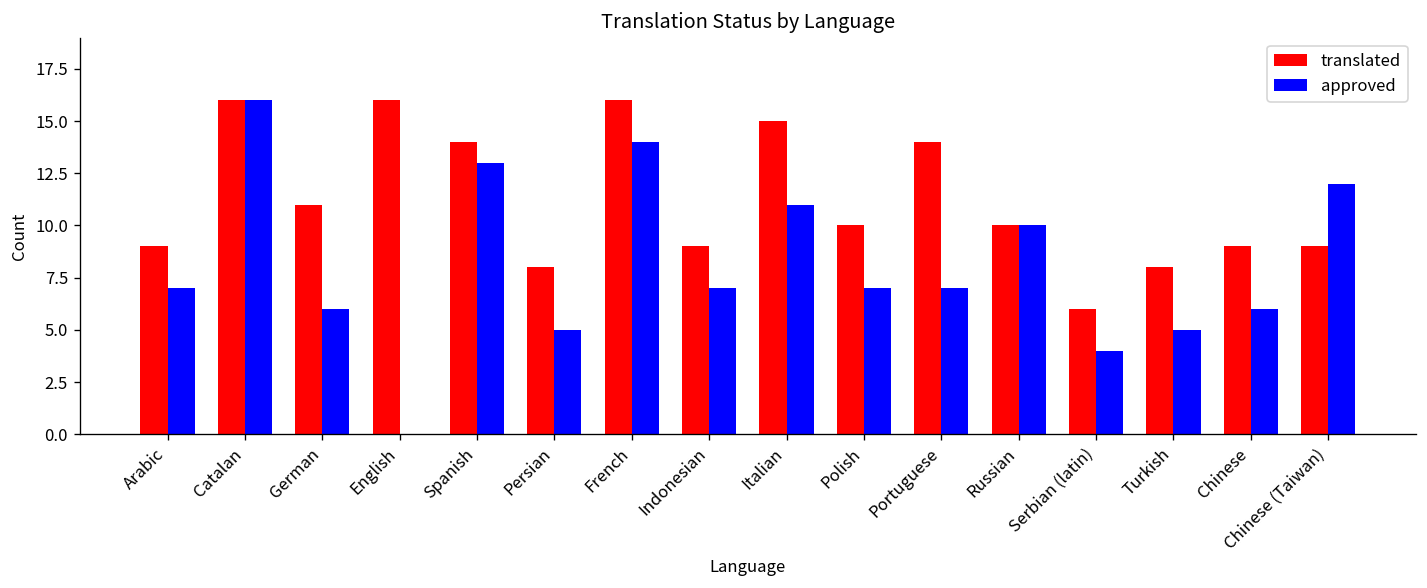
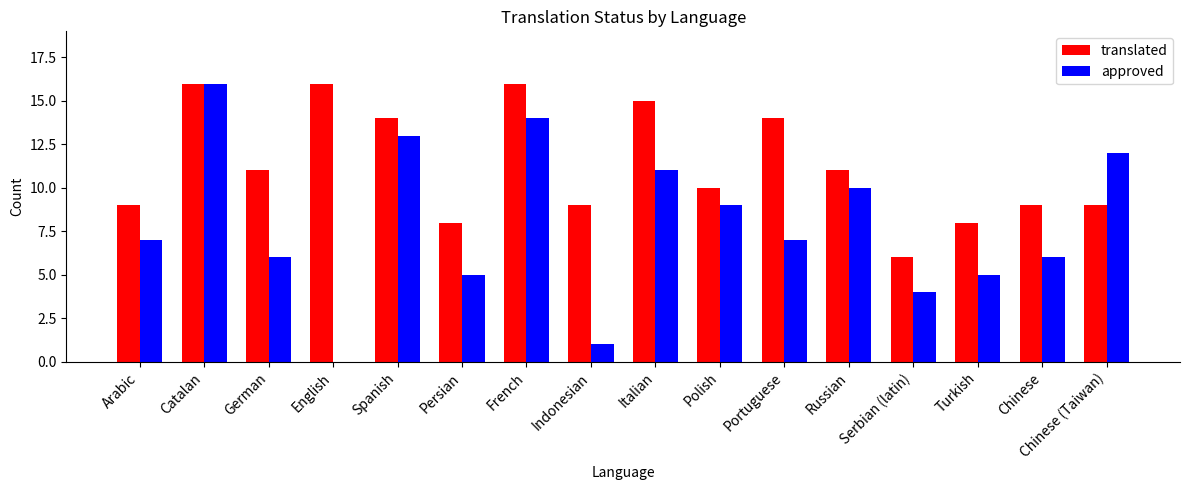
  {
    "translated": {
      "Arabic": 9,
      "Catalan": 16,
      "German": 11,
      "English": 16,
      "Spanish": 14,
      "Persian": 8,
      "French": 16,
      "Indonesian": 9,
      "Italian": 15,
      "Polish": 10,
      "Portuguese": 14,
-     "Russian": 10,
+     "Russian": 11,
      "Serbian (latin)": 6,
      "Turkish": 8,
      "Chinese": 9,
      "Chinese (Taiwan)": 9
    },
    "approved": {
      "Arabic": 7,
      "Catalan": 16,
      "German": 6,
      "English": 0,
      "Spanish": 13,
      "Persian": 5,
      "French": 14,
-     "Indonesian": 7,
+     "Indonesian": 1,
      "Italian": 11,
-     "Polish": 7,
+     "Polish": 9,
      "Portuguese": 7,
      "Russian": 10,
      "Serbian (latin)": 4,
      "Turkish": 5,
      "Chinese": 6,
      "Chinese (Taiwan)": 12
    }
  }
